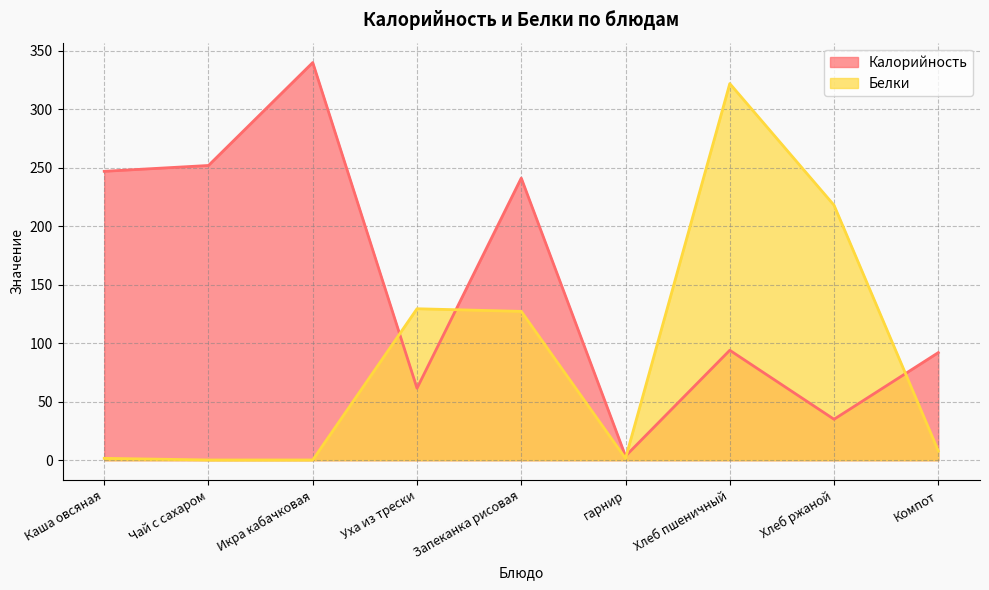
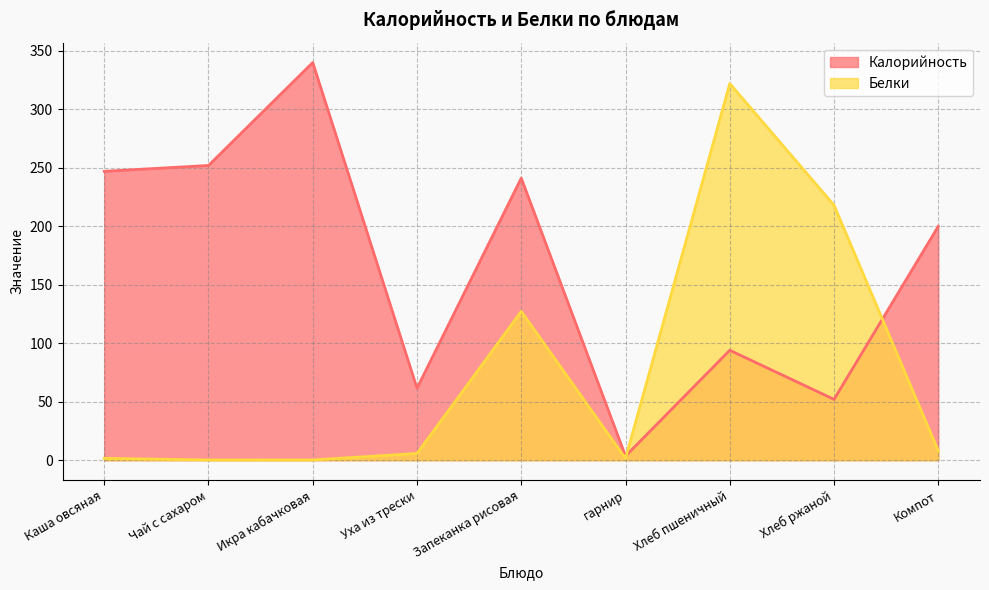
  {
    "Калорийность": {
      "Каша овсяная": 247,
      "Чай с сахаром": 252,
      "Икра кабачковая": 340,
      "Уха из трески": 62,
      "Запеканка рисовая": 241,
      "Хлеб пшеничный": 94,
-     "Хлеб ржаной": 35,
-     "Компот": 92
+     "Хлеб ржаной": 52,
+     "Компот": 200
    },
    "Белки": {
      "Каша овсяная": 2,
      "Чай с сахаром": 0,
      "Икра кабачковая": 0,
-     "Уха из трески": 130,
+     "Уха из трески": 6,
      "Запеканка рисовая": 127,
      "Хлеб пшеничный": 322,
      "Хлеб ржаной": 218,
      "Компот": 8
    }
  }
